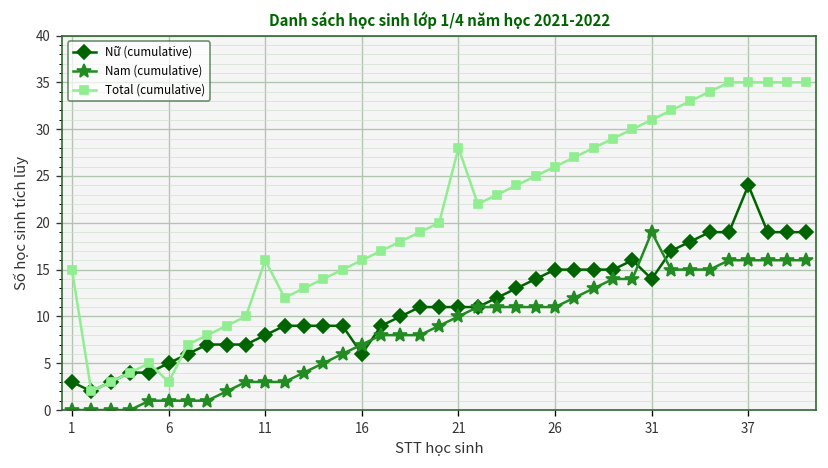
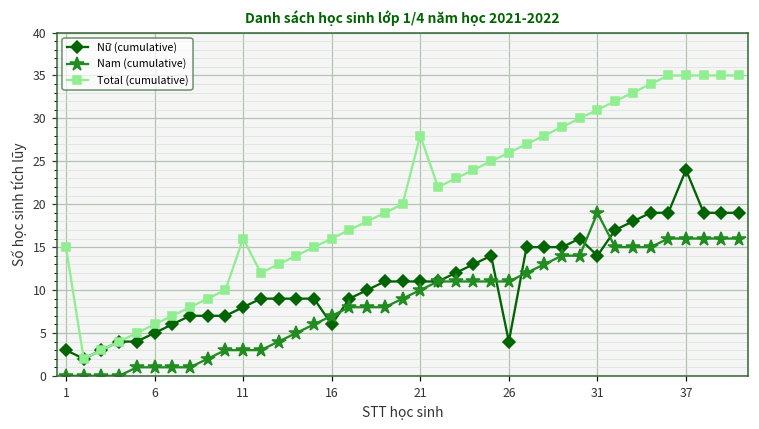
  {
    "Nữ (cumulative)": {
      "1": 3,
      "6": 5,
      "11": 8,
      "16": 6,
      "21": 11,
-     "26": 15,
+     "26": 4,
      "31": 14,
      "37": 24
    },
    "Nam (cumulative)": {
      "1": 0,
      "6": 1,
      "11": 3,
      "16": 7,
      "21": 10,
      "26": 11,
      "31": 19,
      "37": 16
    },
    "Total (cumulative)": {
      "1": 15,
-     "6": 3,
+     "6": 6,
      "11": 16,
      "16": 16,
      "21": 28,
      "26": 26,
      "31": 31,
      "37": 35
    }
  }
